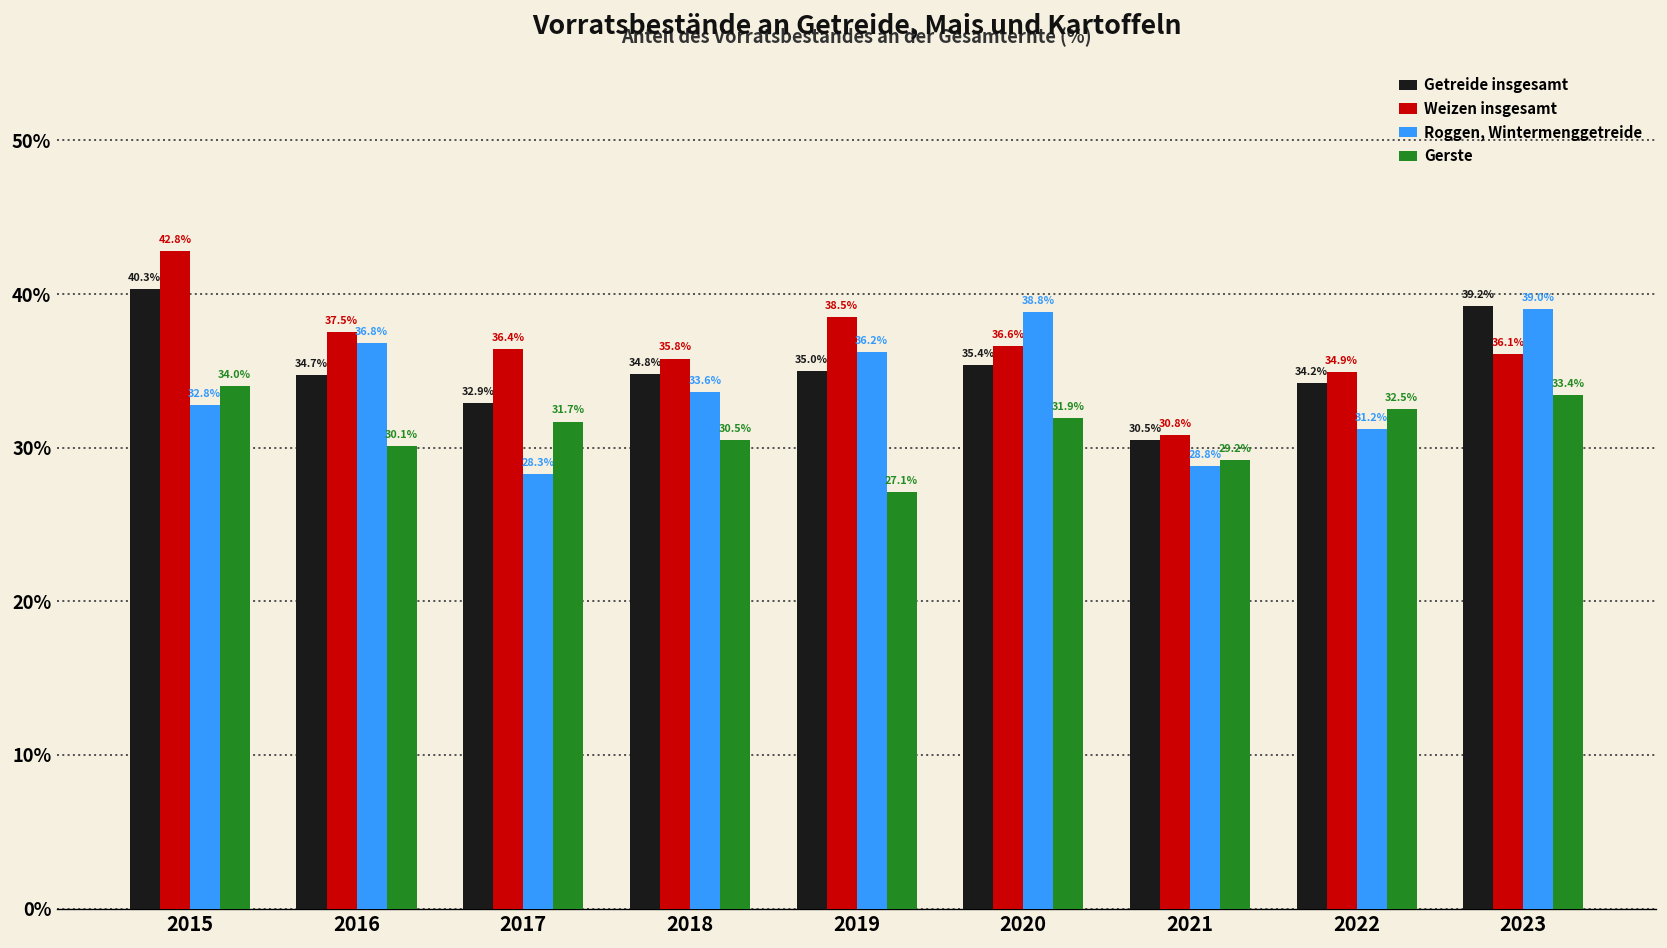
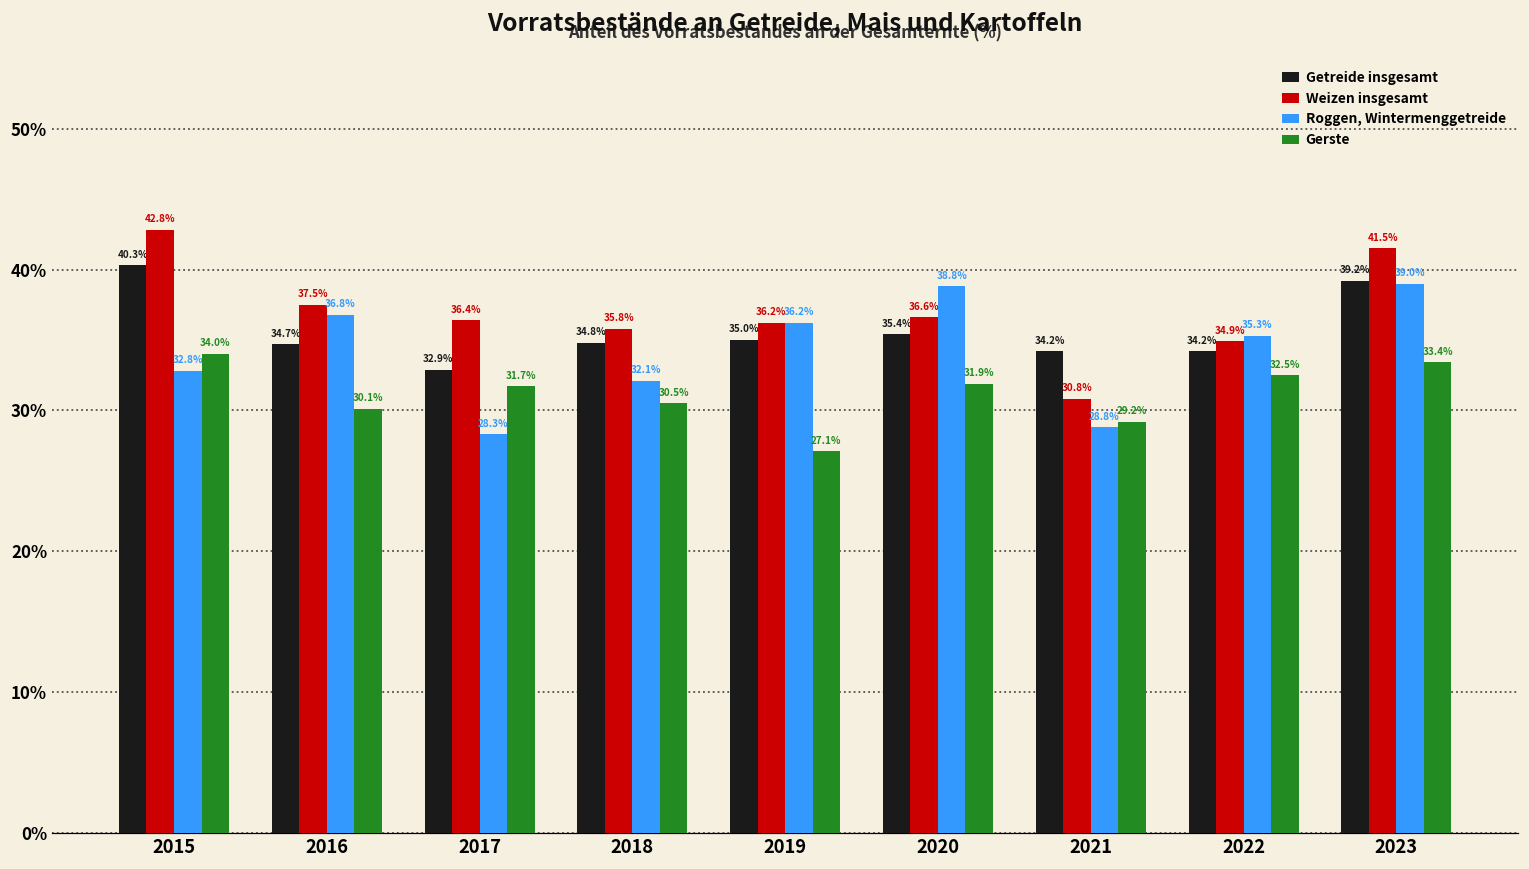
  {
    "Getreide insgesamt": {
      "2015": "40.3%",
      "2016": "34.7%",
      "2017": "32.9%",
      "2018": "34.8%",
      "2019": "35.0%",
      "2020": "35.4%",
-     "2021": "30.5%",
+     "2021": "34.2%",
      "2022": "34.2%",
      "2023": "39.2%"
    },
    "Weizen insgesamt": {
      "2015": "42.8%",
      "2016": "37.5%",
      "2017": "36.4%",
      "2018": "35.8%",
-     "2019": "38.5%",
+     "2019": "36.2%",
      "2020": "36.6%",
      "2021": "30.8%",
      "2022": "34.9%",
-     "2023": "36.1%"
+     "2023": "41.5%"
    },
    "Roggen, Wintermenggetreide": {
      "2015": "32.8%",
      "2016": "36.8%",
      "2017": "28.3%",
-     "2018": "33.6%",
+     "2018": "32.1%",
      "2019": "36.2%",
      "2020": "38.8%",
      "2021": "28.8%",
-     "2022": "31.2%",
+     "2022": "35.3%",
      "2023": "39.0%"
    },
    "Gerste": {
      "2015": "34.0%",
      "2016": "30.1%",
      "2017": "31.7%",
      "2018": "30.5%",
      "2019": "27.1%",
      "2020": "31.9%",
      "2021": "29.2%",
      "2022": "32.5%",
      "2023": "33.4%"
    }
  }
